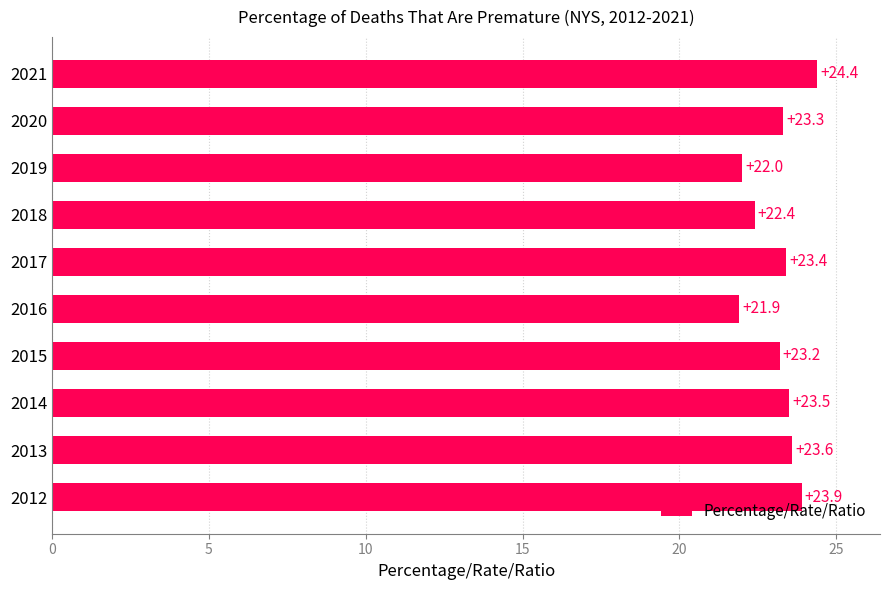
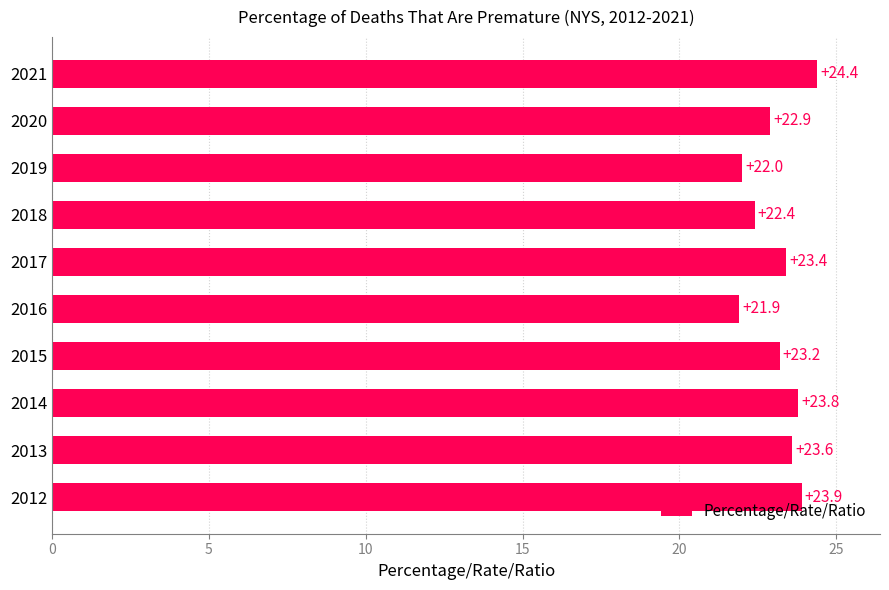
  {
    "2021": "+24.4",
-   "2020": "+23.3",
+   "2020": "+22.9",
    "2019": "+22.0",
    "2018": "+22.4",
    "2017": "+23.4",
    "2016": "+21.9",
    "2015": "+23.2",
-   "2014": "+23.5",
+   "2014": "+23.8",
    "2013": "+23.6",
    "2012": "+23.9"
  }
